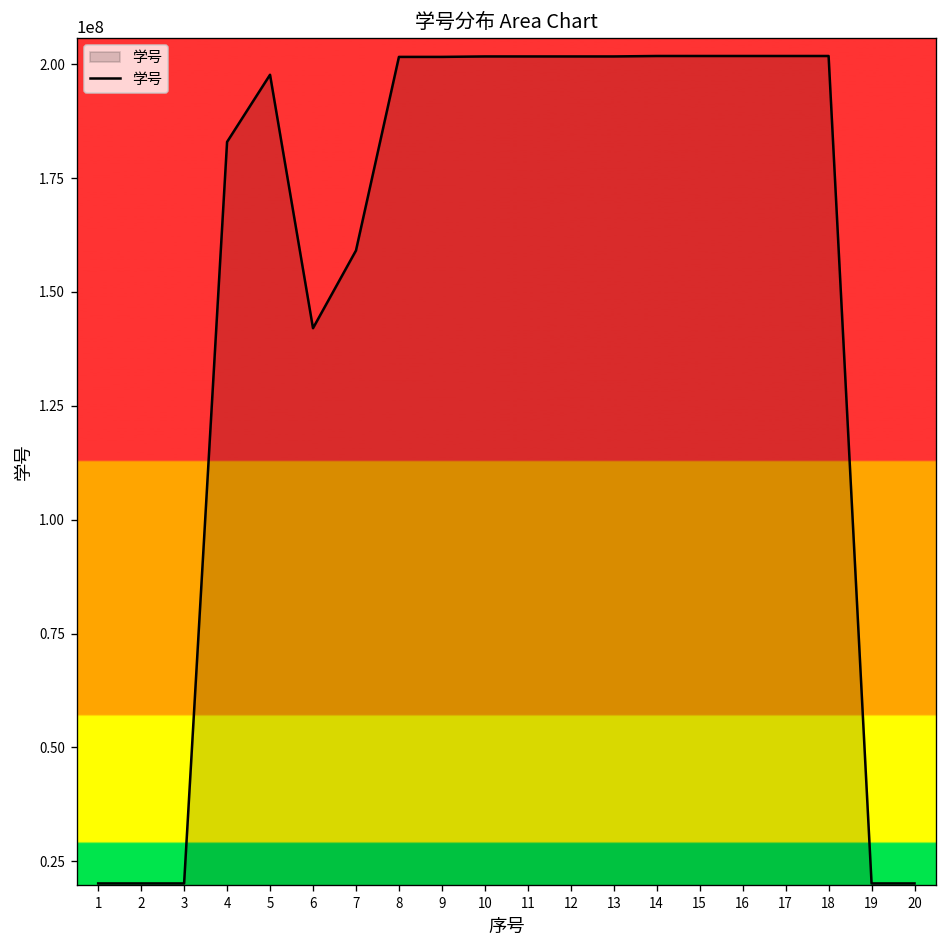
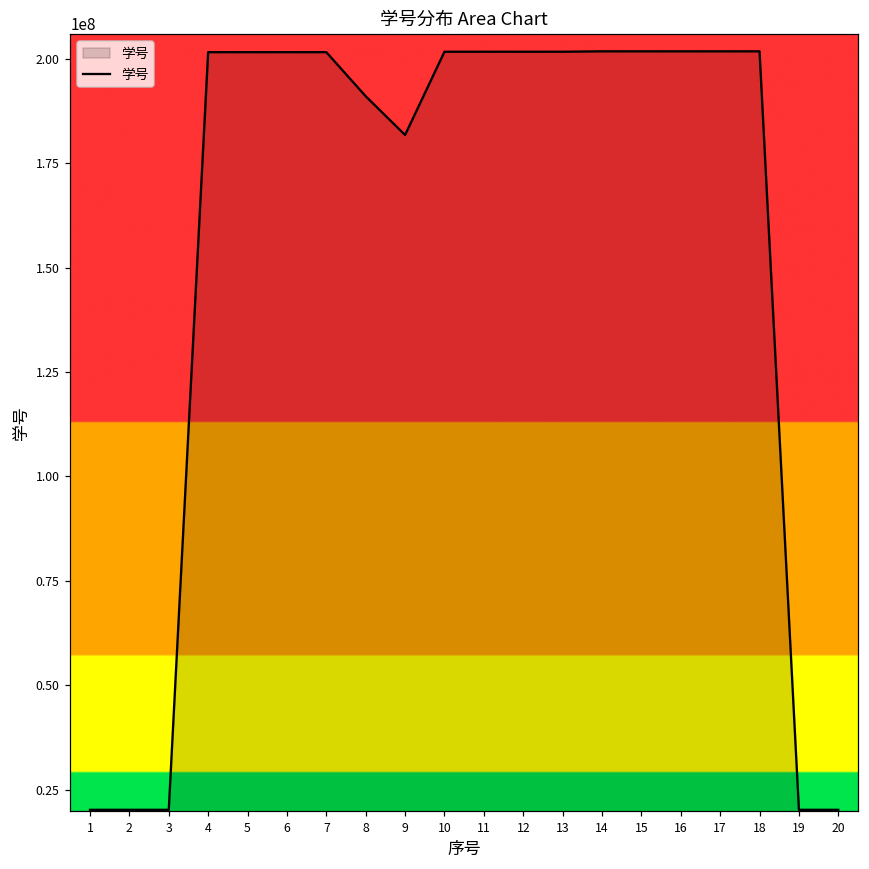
  {
    "1": 20000000,
    "2": 20000000,
    "3": 20000000,
-   "4": 183000000,
-   "5": 198000000,
-   "6": 142000000,
-   "7": 159000000,
-   "8": 202000000,
-   "9": 202000000,
+   "4": 202000000,
+   "5": 202000000,
+   "6": 202000000,
+   "7": 202000000,
+   "8": 191000000,
+   "9": 182000000,
    "10": 202000000,
    "11": 202000000,
    "12": 202000000,
    "13": 202000000,
    "14": 202000000,
    "15": 202000000,
    "16": 202000000,
    "17": 202000000,
    "18": 202000000,
    "19": 20000000,
    "20": 20000000
  }
